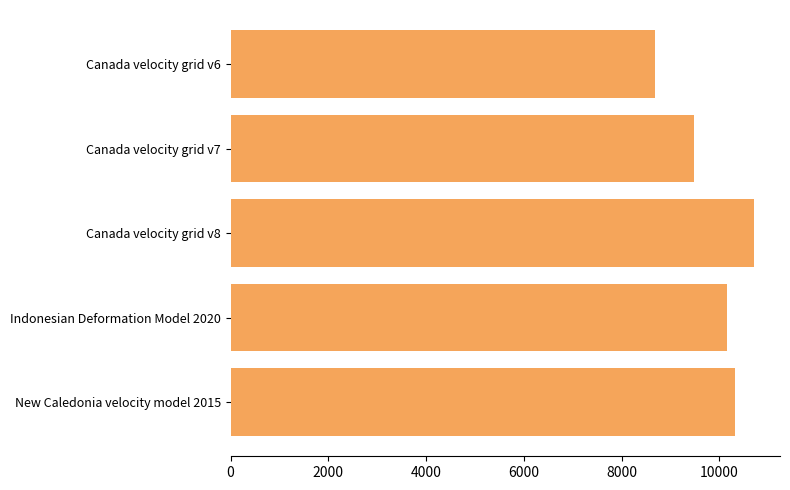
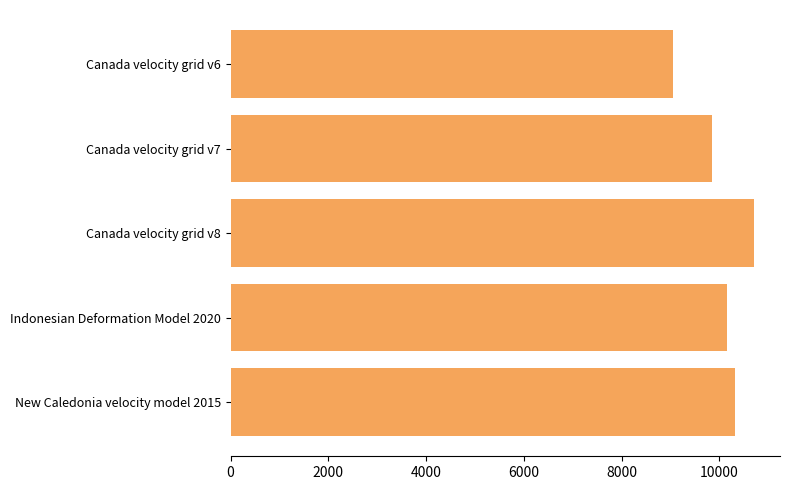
  {
-   "Canada velocity grid v6": 8700,
-   "Canada velocity grid v7": 9500,
+   "Canada velocity grid v6": 9000,
+   "Canada velocity grid v7": 9900,
    "Canada velocity grid v8": 10700,
    "Indonesian Deformation Model 2020": 10200,
    "New Caledonia velocity model 2015": 10300
  }
